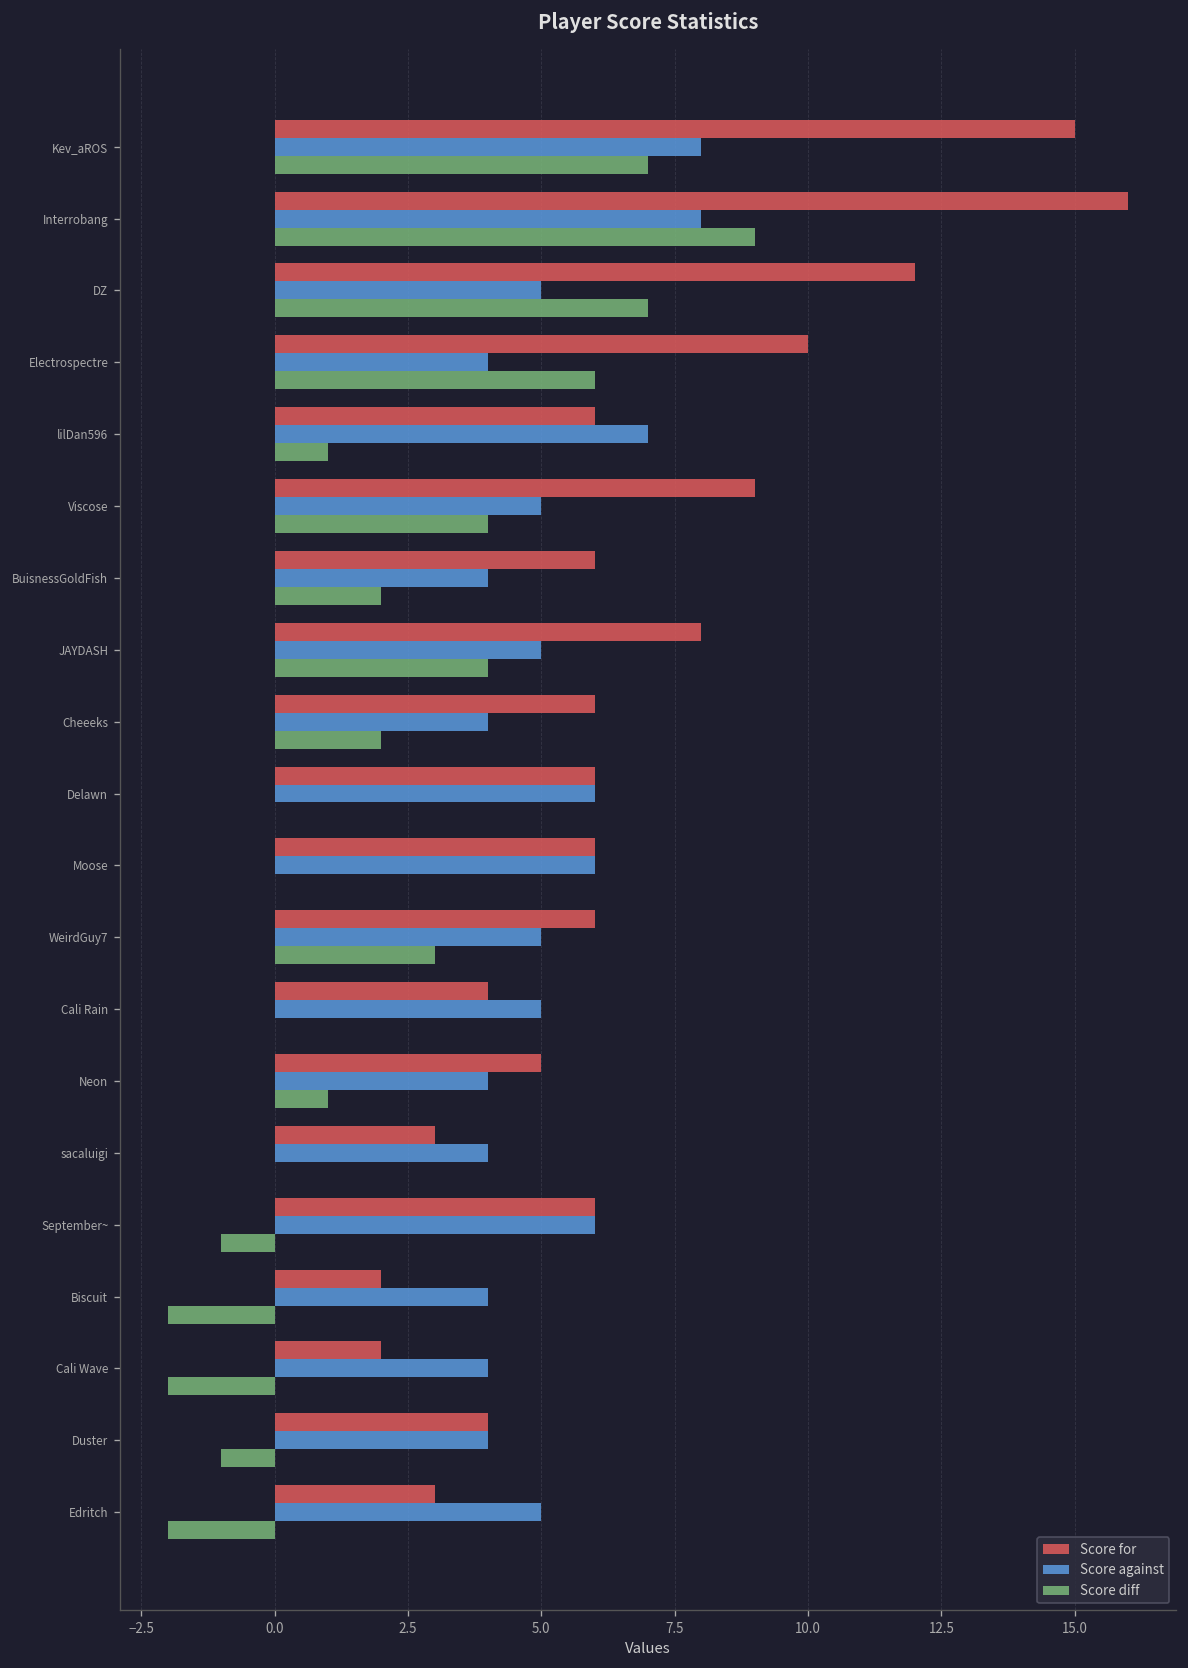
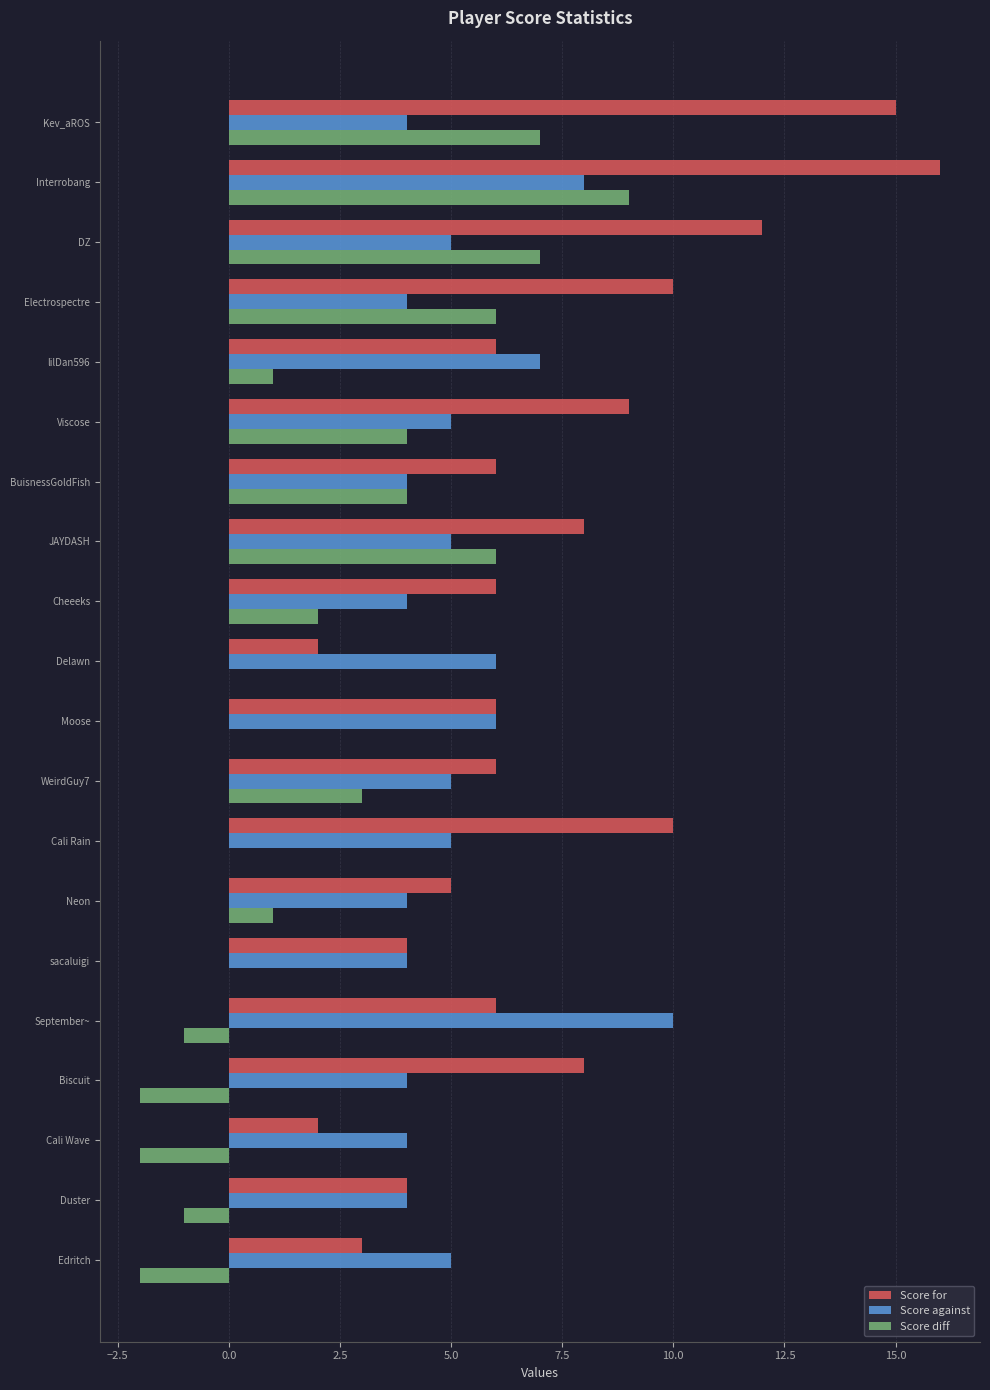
  {
    "Score for": {
      "Kev_aROS": 15,
      "Interrobang": 16,
      "DZ": 12,
      "Electrospectre": 10,
      "lilDan596": 6,
      "Viscose": 9,
      "BuisnessGoldFish": 6,
      "JAYDASH": 8,
      "Cheeeks": 6,
-     "Delawn": 6,
+     "Delawn": 2,
      "Moose": 6,
      "WeirdGuy7": 6,
-     "Cali Rain": 4,
+     "Cali Rain": 10,
      "Neon": 5,
-     "sacaluigi": 3,
+     "sacaluigi": 4,
      "September~": 6,
-     "Biscuit": 2,
+     "Biscuit": 8,
      "Cali Wave": 2,
      "Duster": 4,
      "Edritch": 3
    },
    "Score against": {
-     "Kev_aROS": 8,
+     "Kev_aROS": 4,
      "Interrobang": 8,
      "DZ": 5,
      "Electrospectre": 4,
      "lilDan596": 7,
      "Viscose": 5,
      "BuisnessGoldFish": 4,
      "JAYDASH": 5,
      "Cheeeks": 4,
      "Delawn": 6,
      "Moose": 6,
      "WeirdGuy7": 5,
      "Cali Rain": 5,
      "Neon": 4,
      "sacaluigi": 4,
-     "September~": 6,
+     "September~": 10,
      "Biscuit": 4,
      "Cali Wave": 4,
      "Duster": 4,
      "Edritch": 5
    },
    "Score diff": {
      "Kev_aROS": 7,
      "Interrobang": 9,
      "DZ": 7,
      "Electrospectre": 6,
      "lilDan596": 1,
      "Viscose": 4,
-     "BuisnessGoldFish": 2,
-     "JAYDASH": 4,
+     "BuisnessGoldFish": 4,
+     "JAYDASH": 6,
      "Cheeeks": 2,
      "Delawn": 0,
      "Moose": 0,
      "WeirdGuy7": 3,
      "Cali Rain": 0,
      "Neon": 1,
      "sacaluigi": 0,
      "September~": -1,
      "Biscuit": -2,
      "Cali Wave": -2,
      "Duster": -1,
      "Edritch": -2
    }
  }
